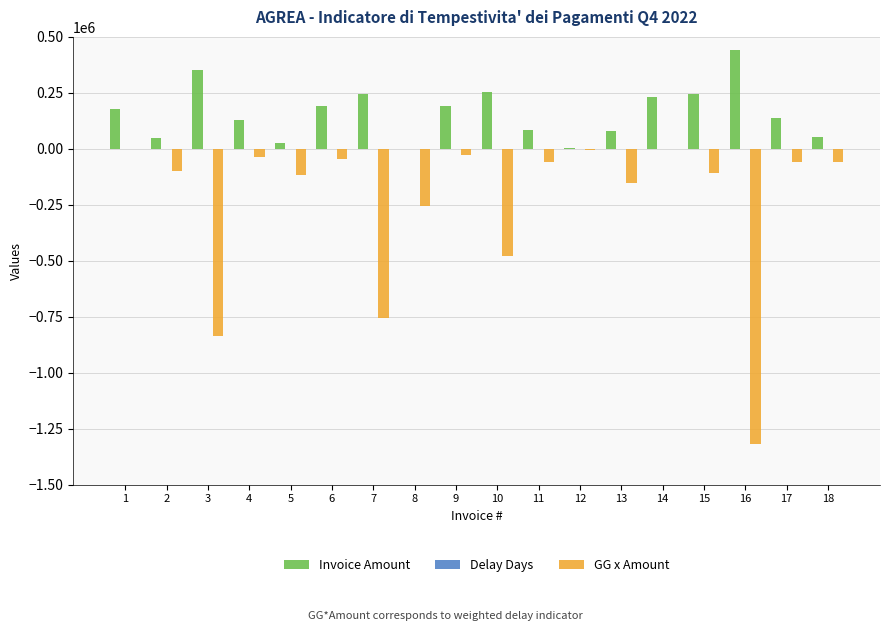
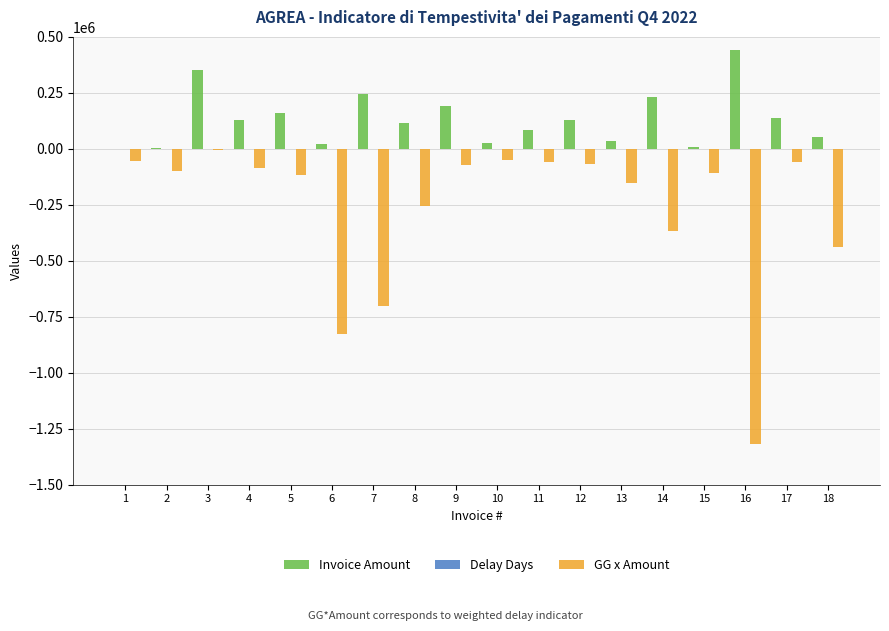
  {
    "Invoice Amount": {
-     "1": 180000,
-     "2": 50000,
+     "1": 0,
+     "2": 0,
      "3": 350000,
      "4": 130000,
-     "5": 20000,
-     "6": 190000,
+     "5": 160000,
+     "6": 20000,
      "7": 240000,
-     "8": 0,
+     "8": 120000,
      "9": 190000,
-     "10": 250000,
+     "10": 20000,
      "11": 90000,
-     "12": 0,
-     "13": 80000,
+     "12": 130000,
+     "13": 30000,
      "14": 230000,
-     "15": 240000,
+     "15": 10000,
      "16": 440000,
      "17": 140000,
      "18": 50000
    },
    "GG x Amount": {
-     "1": 0,
+     "1": -60000,
      "2": -100000,
-     "3": -840000,
-     "4": -40000,
+     "3": -10000,
+     "4": -90000,
      "5": -120000,
-     "6": -40000,
-     "7": -750000,
+     "6": -830000,
+     "7": -700000,
      "8": -260000,
-     "9": -30000,
-     "10": -480000,
+     "9": -70000,
+     "10": -50000,
      "11": -60000,
-     "12": -10000,
+     "12": -70000,
      "13": -150000,
-     "14": 0,
+     "14": -370000,
      "15": -110000,
      "16": -1320000,
      "17": -60000,
-     "18": -60000
+     "18": -440000
    }
  }
